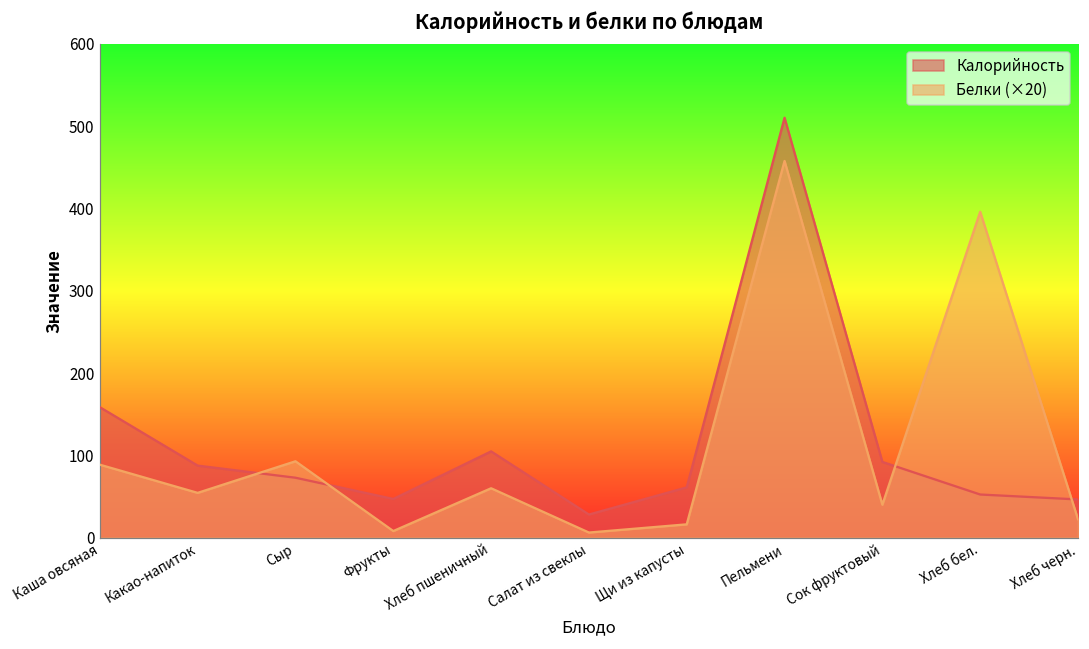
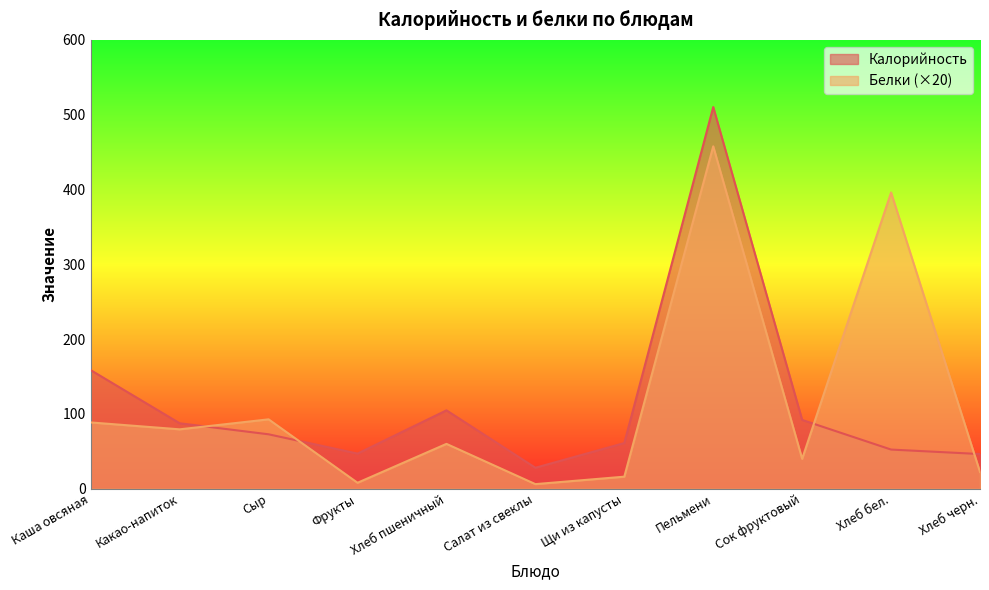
  {
    "Калорийность": {
      "Каша овсяная": 160,
      "Какао-напиток": 90,
      "Сыр": 70,
      "Фрукты": 50,
      "Хлеб пшеничный": 100,
      "Салат из свеклы": 30,
      "Щи из капусты": 60,
      "Пельмени": 510,
      "Сок фруктовый": 90,
      "Хлеб бел.": 50,
      "Хлеб черн.": 50
    },
    "Белки (×20)": {
      "Каша овсяная": 90,
-     "Какао-напиток": 50,
+     "Какао-напиток": 80,
      "Сыр": 90,
      "Фрукты": 10,
      "Хлеб пшеничный": 60,
      "Салат из свеклы": 10,
      "Щи из капусты": 20,
      "Пельмени": 460,
      "Сок фруктовый": 40,
      "Хлеб бел.": 400,
      "Хлеб черн.": 20
    }
  }
